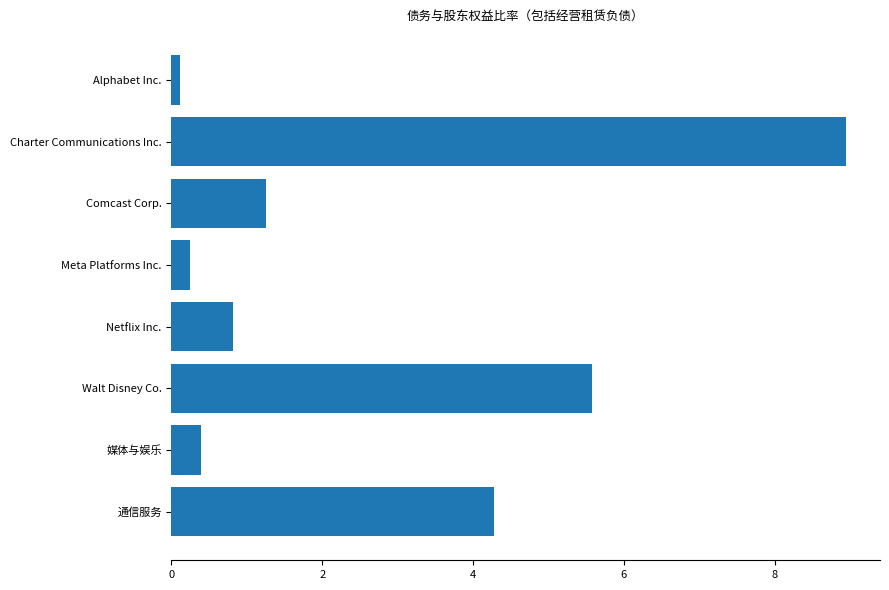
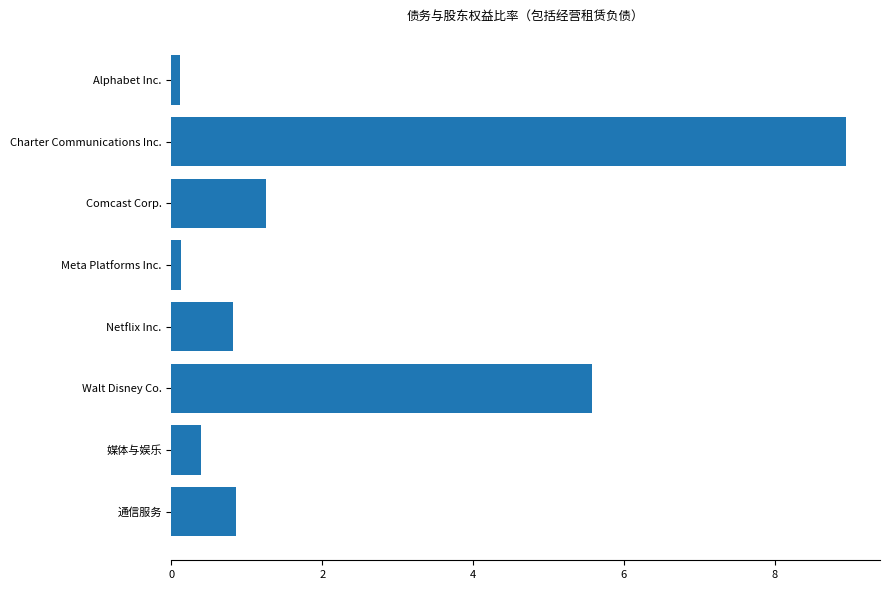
  {
    "Alphabet Inc.": 0.1,
    "Charter Communications Inc.": 9.0,
    "Comcast Corp.": 1.3,
-   "Meta Platforms Inc.": 0.3,
+   "Meta Platforms Inc.": 0.1,
    "Netflix Inc.": 0.8,
    "Walt Disney Co.": 5.6,
    "媒体与娱乐": 0.4,
-   "通信服务": 4.3
+   "通信服务": 0.9
  }
